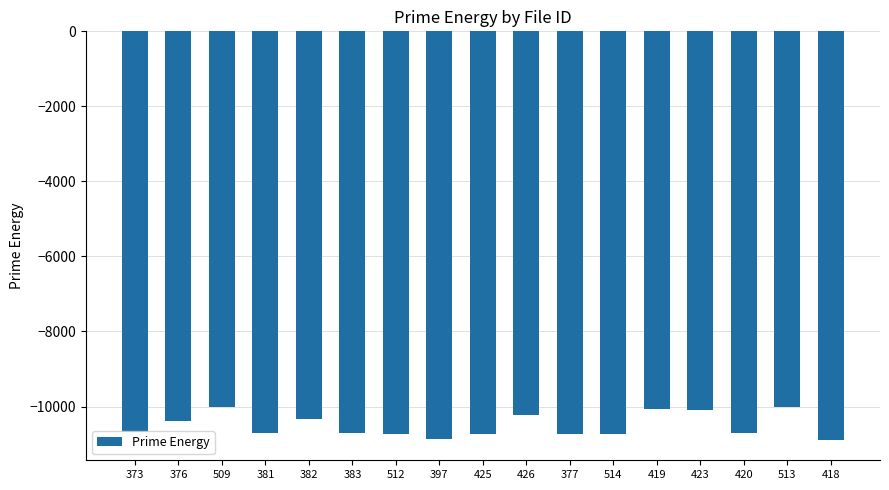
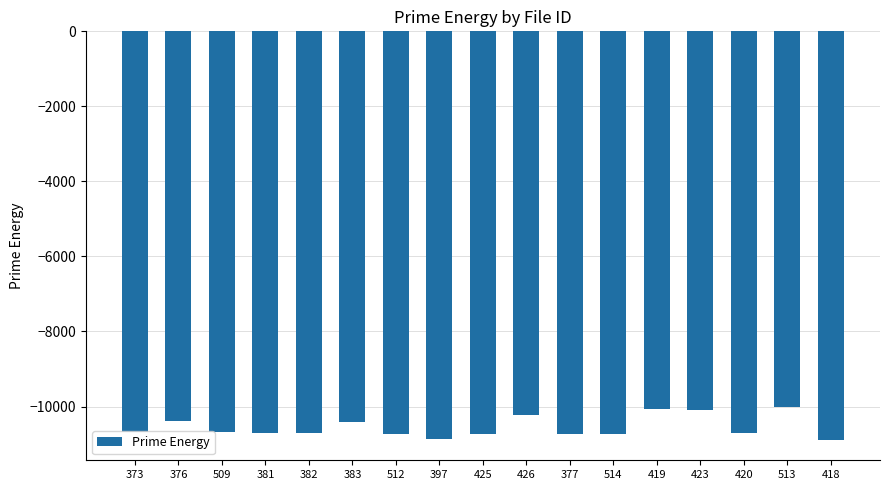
  {
    "376": -10400,
-   "509": -10000,
+   "509": -10700,
    "381": -10700,
-   "382": -10300,
-   "383": -10700,
+   "382": -10700,
+   "383": -10400,
    "512": -10700,
    "397": -10900,
    "425": -10700,
    "426": -10200,
    "377": -10700,
    "514": -10700,
    "419": -10100,
    "423": -10100,
    "420": -10700,
    "513": -10000,
    "418": -10900
  }
